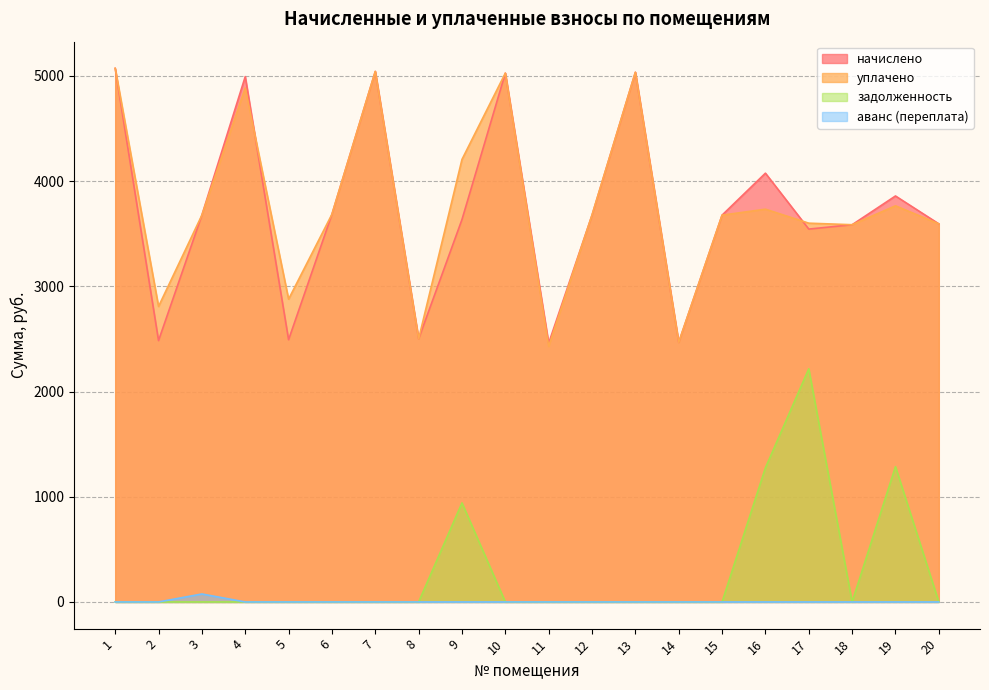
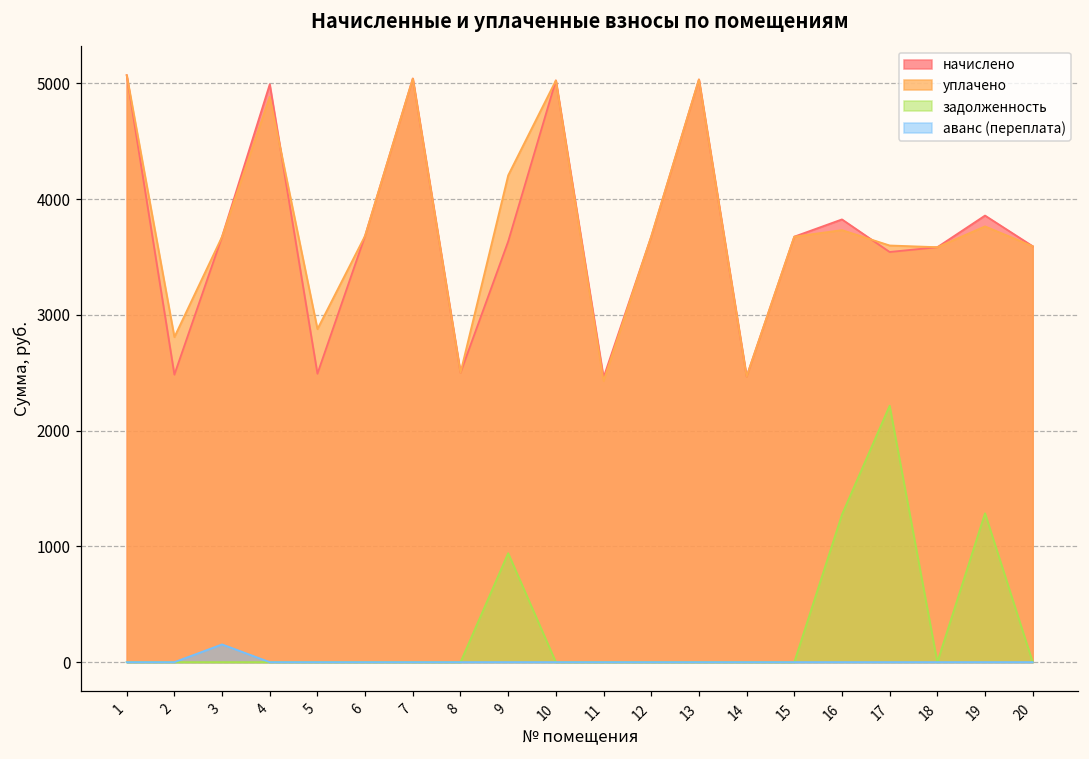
  {
    "начислено": {
      "2": 2480,
      "4": 4990,
      "5": 2490,
      "9": 3630,
      "11": 2460,
-     "16": 4080,
+     "16": 3830,
      "17": 3540,
      "19": 3860
    },
    "уплачено": {
      "2": 2810,
      "4": 4880,
      "5": 2880,
      "9": 4210,
      "11": 2430,
      "16": 3730,
      "17": 3600,
      "19": 3770
    },
    "задолженность": {
      "3": 0,
      "9": 940,
      "16": 1280,
      "17": 2220,
      "19": 1290
    },
    "аванс (переплата)": {
-     "3": 80,
+     "3": 150,
      "9": 0,
      "16": 0,
      "17": 0,
      "19": 0
    }
  }
